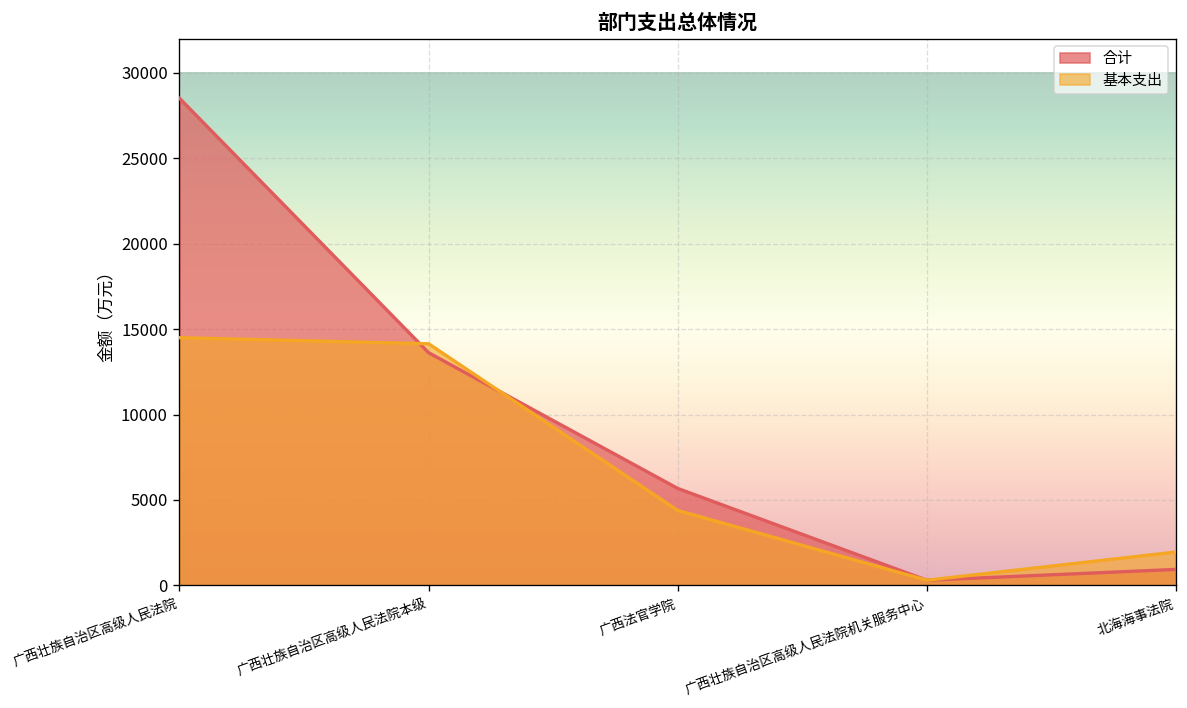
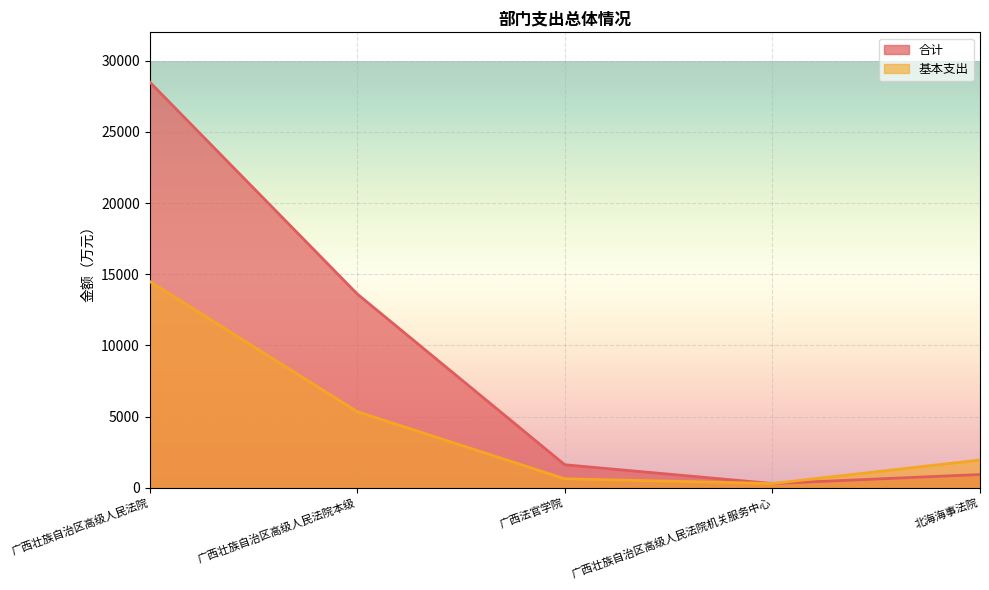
  {
    "合计": {
      "广西壮族自治区高级人民法院": 28500,
      "广西壮族自治区高级人民法院本级": 13600,
-     "广西法官学院": 5700,
+     "广西法官学院": 1600,
      "北海海事法院": 900
    },
    "基本支出": {
      "广西壮族自治区高级人民法院": 14500,
-     "广西壮族自治区高级人民法院本级": 14100,
-     "广西法官学院": 4400,
+     "广西壮族自治区高级人民法院本级": 5400,
+     "广西法官学院": 600,
      "北海海事法院": 2000
    }
  }
